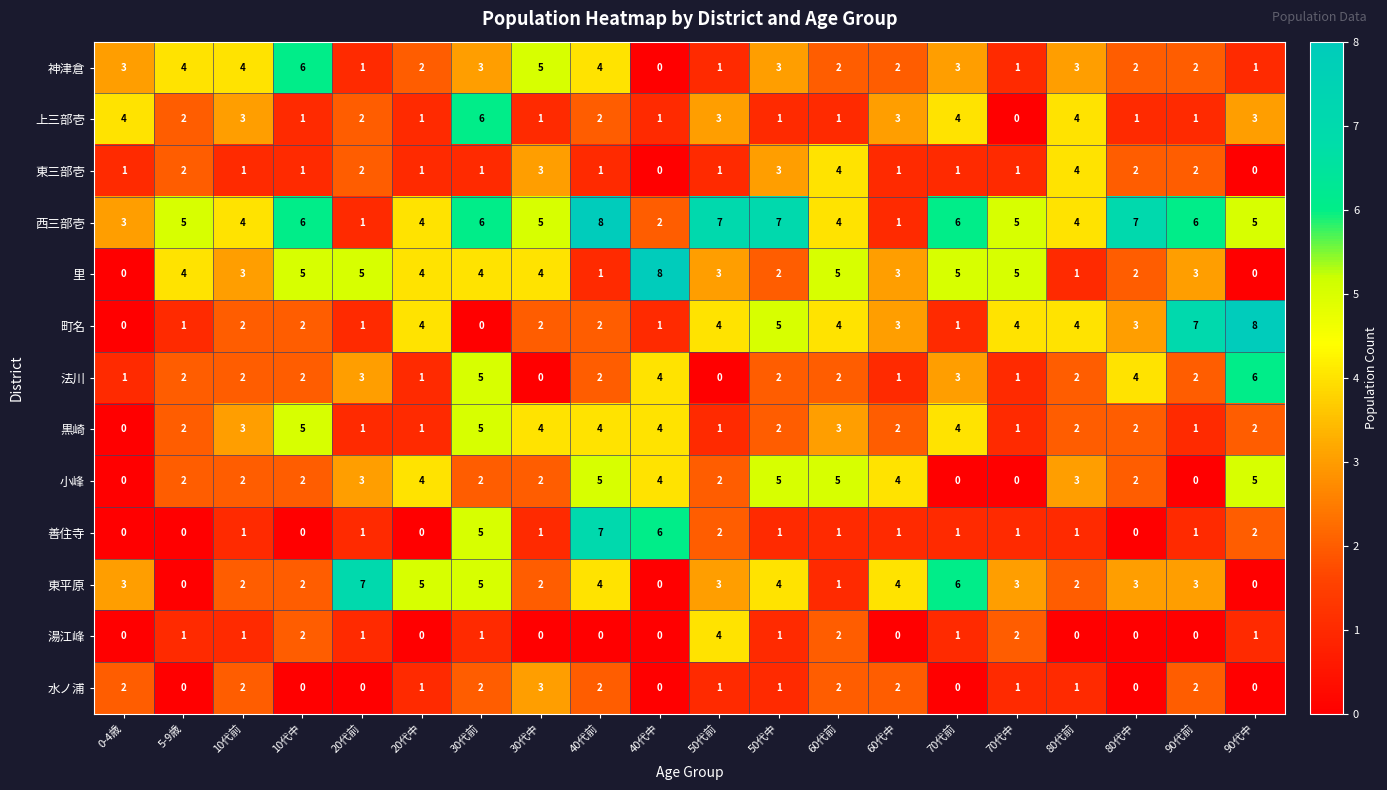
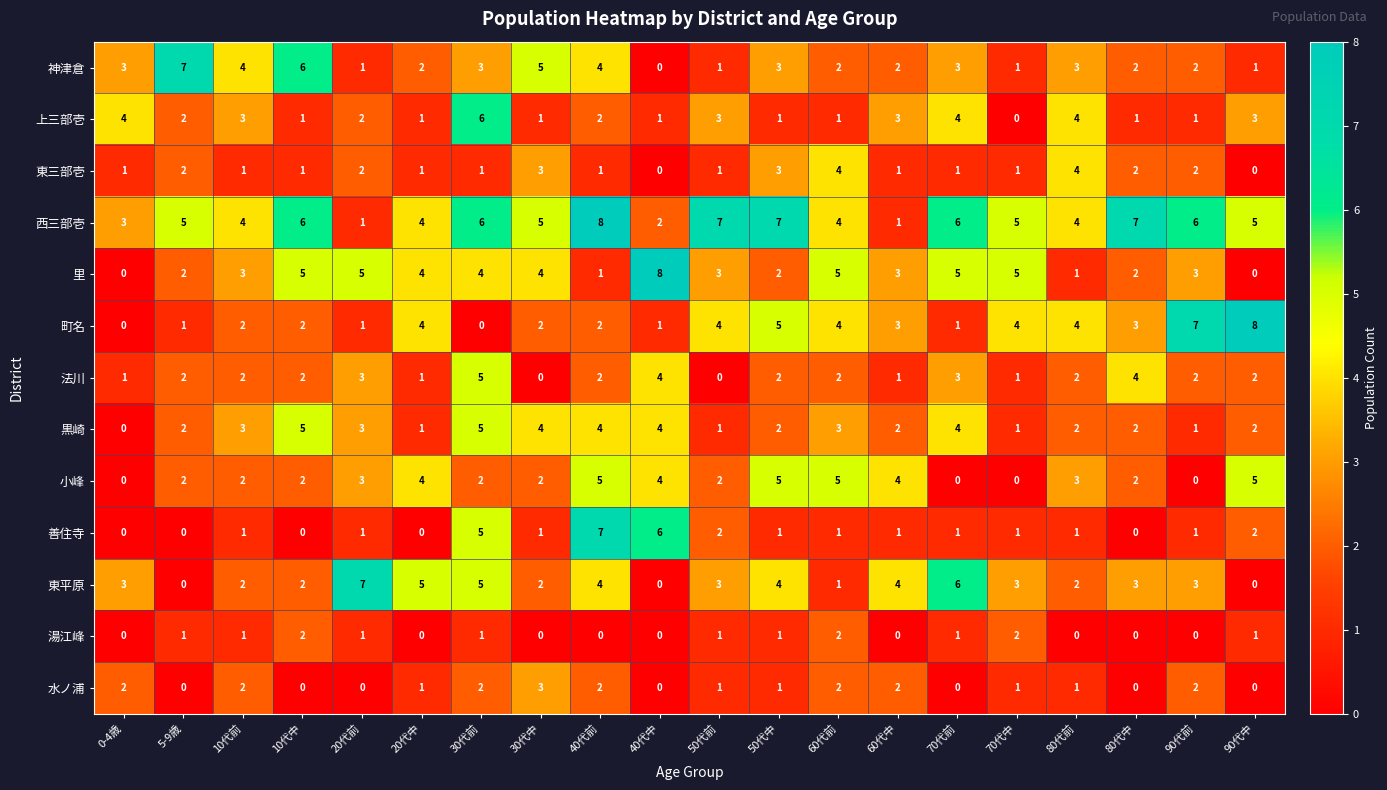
  {
    "神津倉": {
      "0-4歳": 3,
-     "5-9歳": 4,
+     "5-9歳": 7,
      "10代前": 4,
      "10代中": 6,
      "20代前": 1,
      "20代中": 2,
      "30代前": 3,
      "30代中": 5,
      "40代前": 4,
      "40代中": 0,
      "50代前": 1,
      "50代中": 3,
      "60代前": 2,
      "60代中": 2,
      "70代前": 3,
      "70代中": 1,
      "80代前": 3,
      "80代中": 2,
      "90代前": 2,
      "90代中": 1
    },
    "里": {
      "0-4歳": 0,
-     "5-9歳": 4,
+     "5-9歳": 2,
      "10代前": 3,
      "10代中": 5,
      "20代前": 5,
      "20代中": 4,
      "30代前": 4,
      "30代中": 4,
      "40代前": 1,
      "40代中": 8,
      "50代前": 3,
      "50代中": 2,
      "60代前": 5,
      "60代中": 3,
      "70代前": 5,
      "70代中": 5,
      "80代前": 1,
      "80代中": 2,
      "90代前": 3,
      "90代中": 0
    },
    "法川": {
      "0-4歳": 1,
      "5-9歳": 2,
      "10代前": 2,
      "10代中": 2,
      "20代前": 3,
      "20代中": 1,
      "30代前": 5,
      "30代中": 0,
      "40代前": 2,
      "40代中": 4,
      "50代前": 0,
      "50代中": 2,
      "60代前": 2,
      "60代中": 1,
      "70代前": 3,
      "70代中": 1,
      "80代前": 2,
      "80代中": 4,
      "90代前": 2,
-     "90代中": 6
+     "90代中": 2
    },
    "黒崎": {
      "0-4歳": 0,
      "5-9歳": 2,
      "10代前": 3,
      "10代中": 5,
-     "20代前": 1,
+     "20代前": 3,
      "20代中": 1,
      "30代前": 5,
      "30代中": 4,
      "40代前": 4,
      "40代中": 4,
      "50代前": 1,
      "50代中": 2,
      "60代前": 3,
      "60代中": 2,
      "70代前": 4,
      "70代中": 1,
      "80代前": 2,
      "80代中": 2,
      "90代前": 1,
      "90代中": 2
    },
    "湯江峰": {
      "0-4歳": 0,
      "5-9歳": 1,
      "10代前": 1,
      "10代中": 2,
      "20代前": 1,
      "20代中": 0,
      "30代前": 1,
      "30代中": 0,
      "40代前": 0,
      "40代中": 0,
-     "50代前": 4,
+     "50代前": 1,
      "50代中": 1,
      "60代前": 2,
      "60代中": 0,
      "70代前": 1,
      "70代中": 2,
      "80代前": 0,
      "80代中": 0,
      "90代前": 0,
      "90代中": 1
    }
  }
